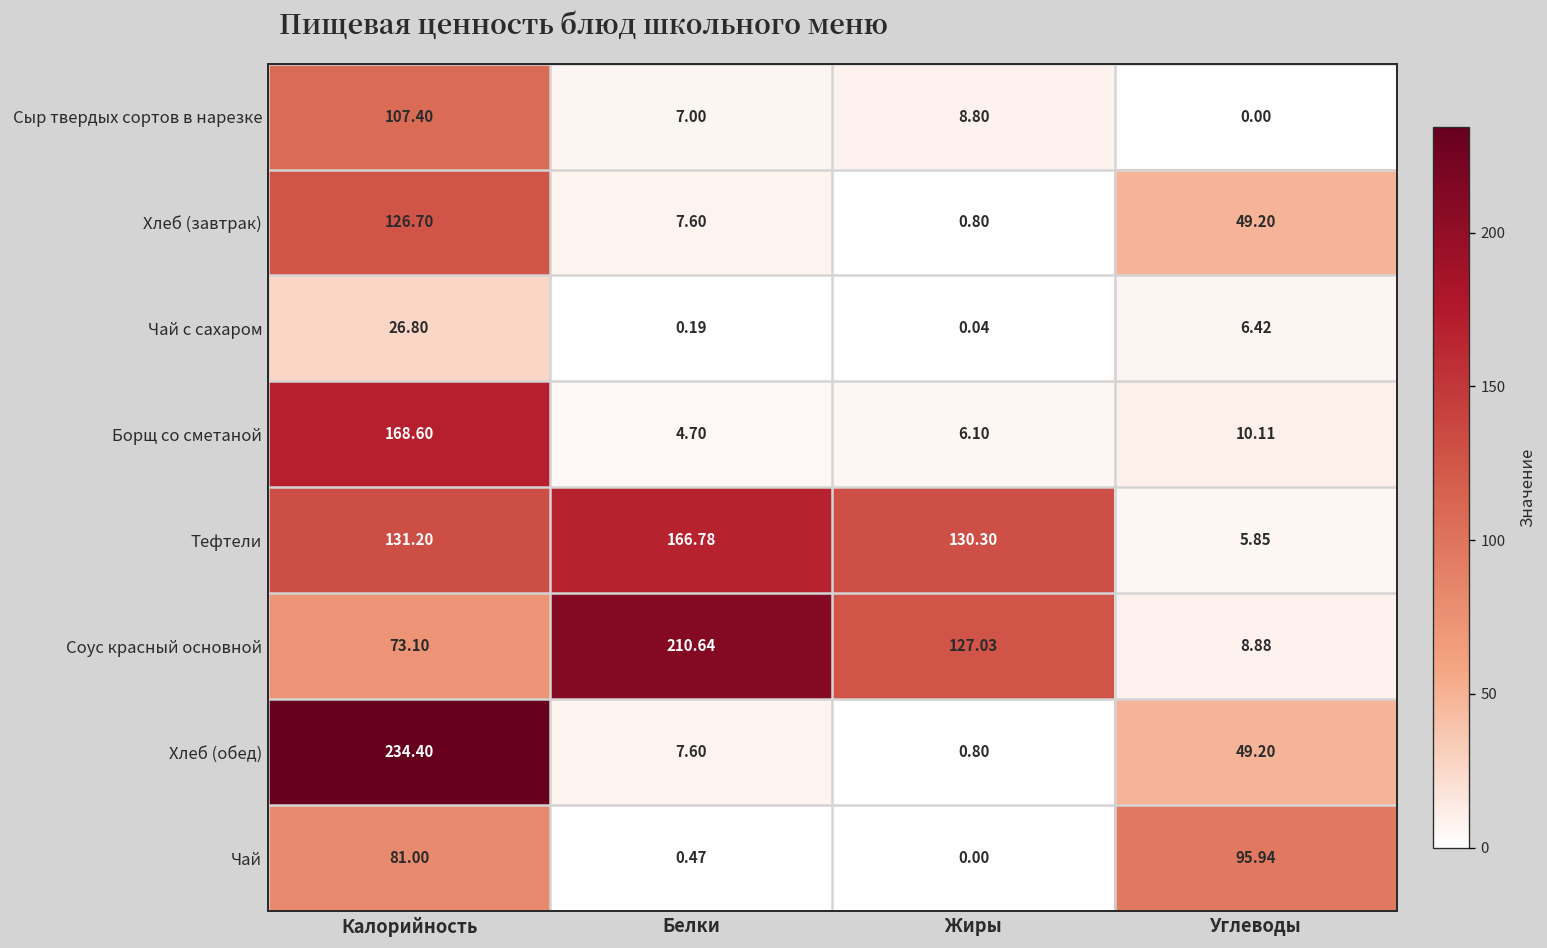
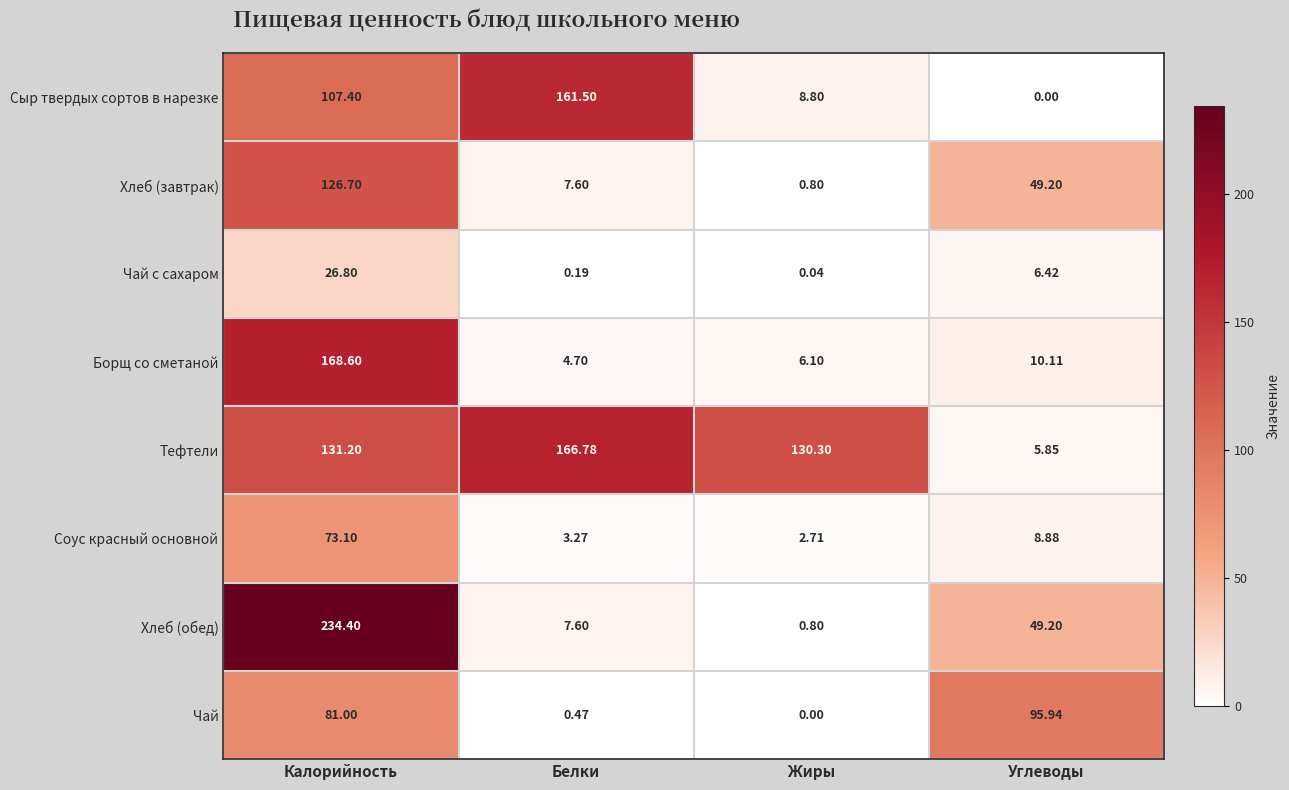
  {
    "Сыр твердых сортов в нарезке": {
      "Калорийность": 107.40,
-     "Белки": 7.00,
+     "Белки": 161.50,
      "Жиры": 8.80,
      "Углеводы": 0.00
    },
    "Хлеб (завтрак)": {
      "Калорийность": 126.70,
      "Белки": 7.60,
      "Жиры": 0.80,
      "Углеводы": 49.20
    },
    "Чай с сахаром": {
      "Калорийность": 26.80,
      "Белки": 0.19,
      "Жиры": 0.04,
      "Углеводы": 6.42
    },
    "Борщ со сметаной": {
      "Калорийность": 168.60,
      "Белки": 4.70,
      "Жиры": 6.10,
      "Углеводы": 10.11
    },
    "Тефтели": {
      "Калорийность": 131.20,
      "Белки": 166.78,
      "Жиры": 130.30,
      "Углеводы": 5.85
    },
    "Соус красный основной": {
      "Калорийность": 73.10,
-     "Белки": 210.64,
-     "Жиры": 127.03,
+     "Белки": 3.27,
+     "Жиры": 2.71,
      "Углеводы": 8.88
    },
    "Хлеб (обед)": {
      "Калорийность": 234.40,
      "Белки": 7.60,
      "Жиры": 0.80,
      "Углеводы": 49.20
    },
    "Чай": {
      "Калорийность": 81.00,
      "Белки": 0.47,
      "Жиры": 0.00,
      "Углеводы": 95.94
    }
  }
